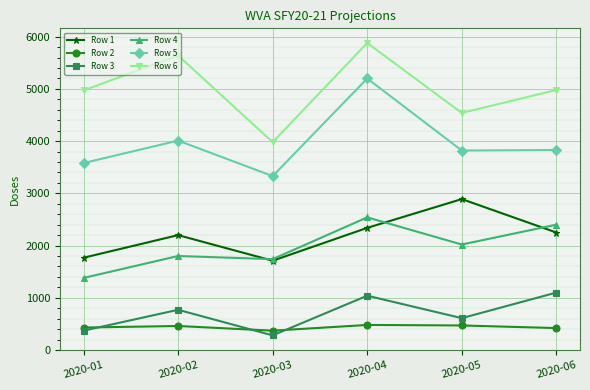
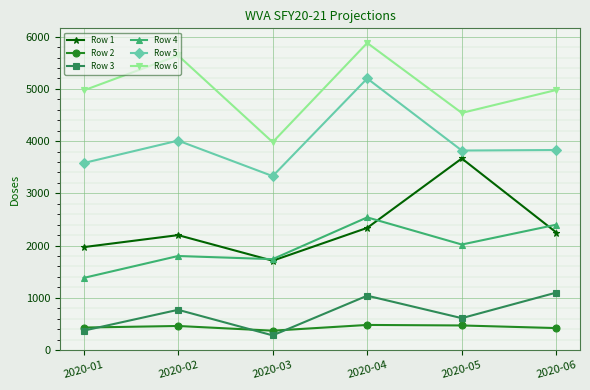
  {
    "Row 1": {
-     "2020-01": 1800,
+     "2020-01": 2000,
      "2020-02": 2200,
      "2020-04": 2300,
-     "2020-05": 2900,
+     "2020-05": 3700,
      "2020-06": 2300
    }
  }
